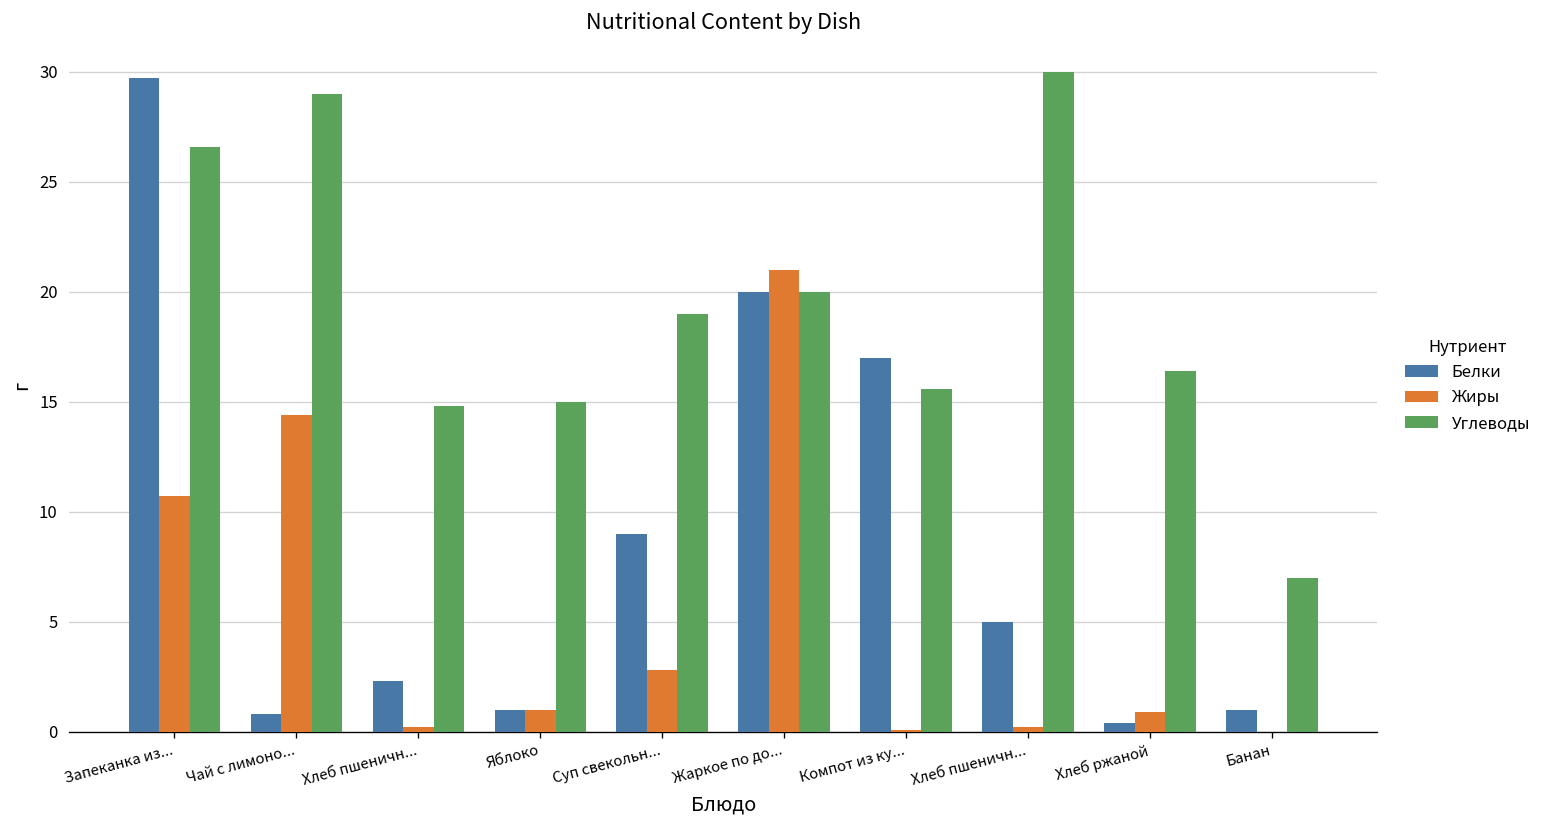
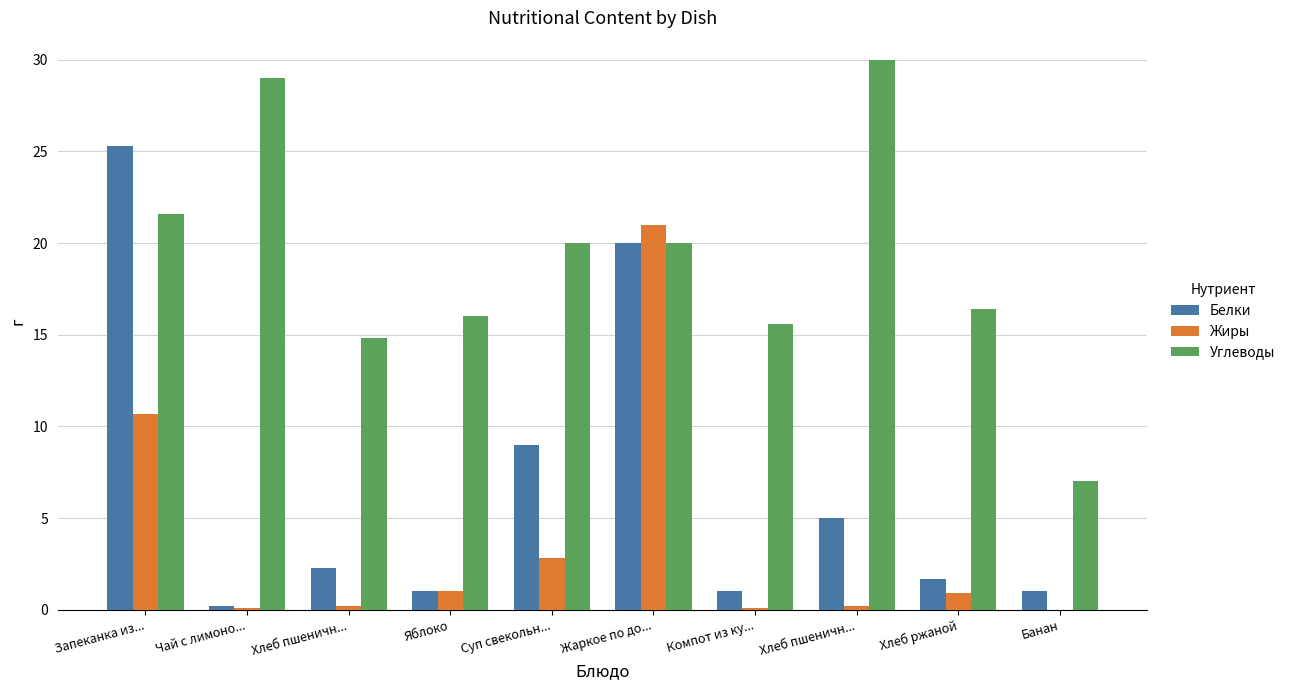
  {
    "Белки": {
-     "Запеканка из...": 29.7,
-     "Чай с лимоно...": 0.8,
+     "Запеканка из...": 25.3,
+     "Чай с лимоно...": 0.2,
      "Яблоко": 1.0,
      "Суп свекольн...": 9.0,
      "Жаркое по до...": 20.0,
-     "Компот из ку...": 17,
-     "Хлеб ржаной": 0.4,
+     "Компот из ку...": 1,
+     "Хлеб ржаной": 1.7,
      "Банан": 1.0
    },
    "Жиры": {
      "Запеканка из...": 10.7,
-     "Чай с лимоно...": 14.4,
+     "Чай с лимоно...": 0.1,
      "Яблоко": 1.0,
      "Суп свекольн...": 2.8,
      "Жаркое по до...": 21.0,
      "Хлеб ржаной": 0.9,
      "Банан": 0.0
    },
    "Углеводы": {
-     "Запеканка из...": 26.6,
+     "Запеканка из...": 21.6,
      "Чай с лимоно...": 29.0,
-     "Яблоко": 15,
-     "Суп свекольн...": 19,
+     "Яблоко": 16,
+     "Суп свекольн...": 20,
      "Жаркое по до...": 20.0,
      "Компот из ку...": 15.6,
      "Хлеб ржаной": 16.4,
      "Банан": 7.0
    }
  }
